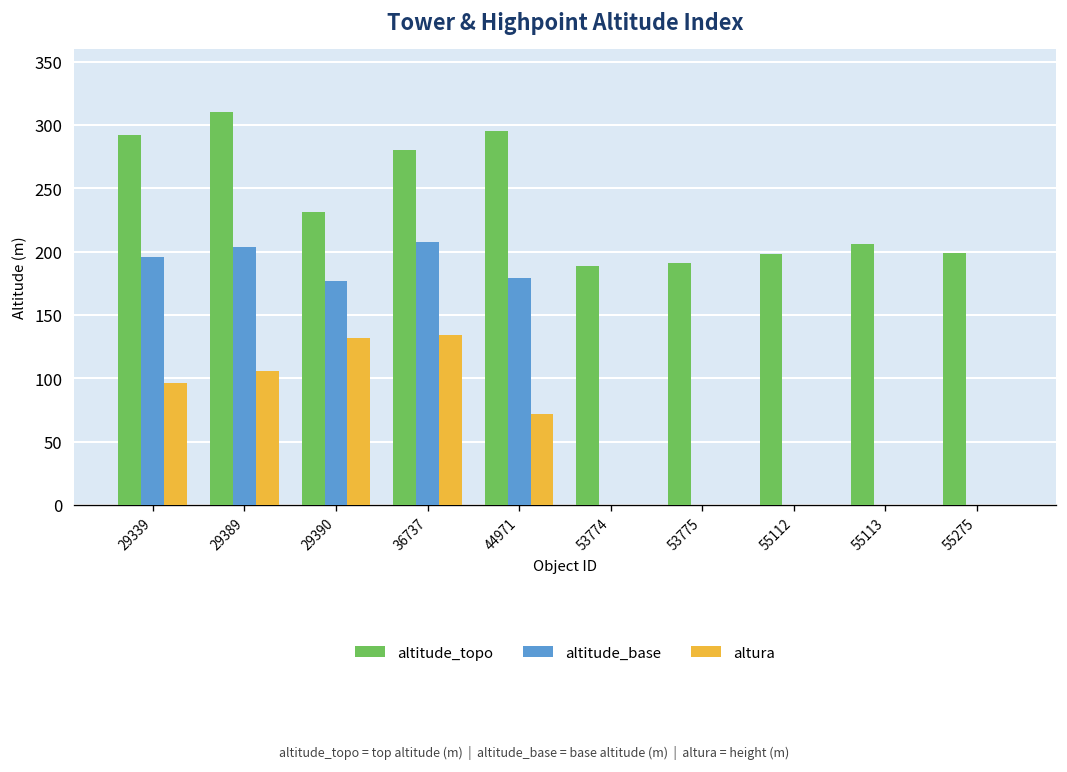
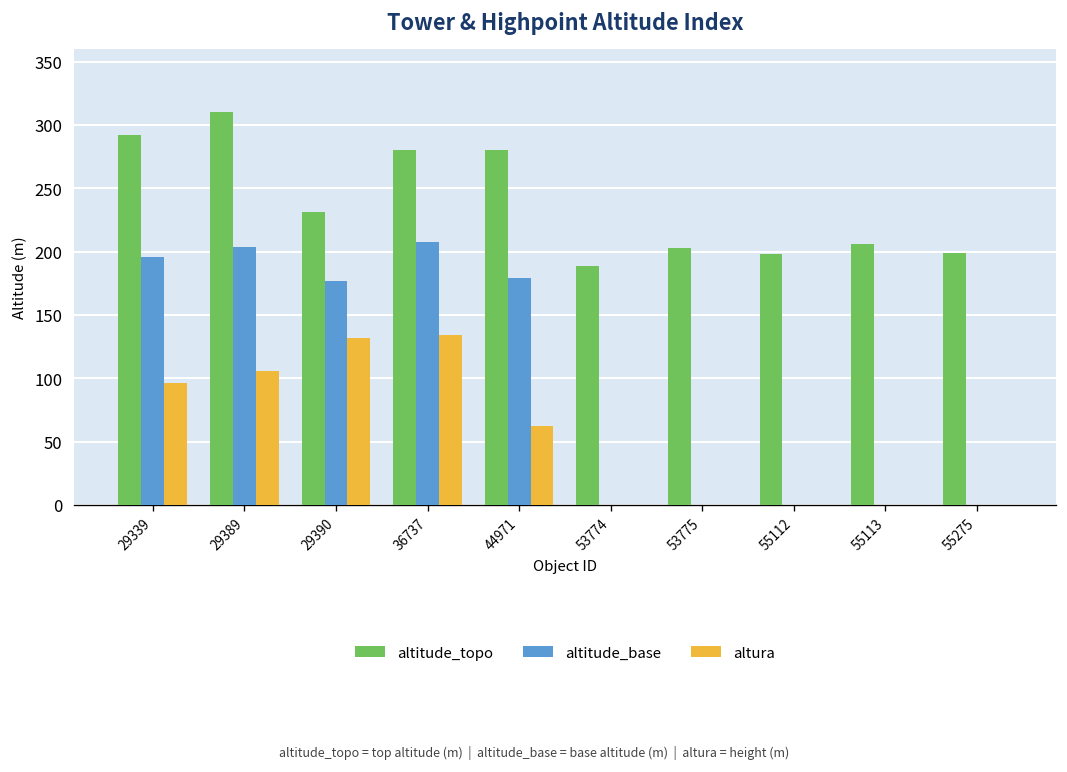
  {
    "altitude_topo": {
      "29339": 292,
      "29389": 310,
      "29390": 231,
      "36737": 280,
-     "44971": 295,
+     "44971": 280,
      "53774": 189,
-     "53775": 191,
+     "53775": 203,
      "55112": 198,
      "55113": 206,
      "55275": 199
    },
    "altitude_base": {
      "29339": 196,
      "29389": 204,
      "29390": 177,
      "36737": 208,
      "44971": 179,
      "53774": 0,
      "53775": 0,
      "55112": 0,
      "55113": 0,
      "55275": 0
    },
    "altura": {
      "29339": 96,
      "29389": 106,
      "29390": 132,
      "36737": 134,
-     "44971": 72,
+     "44971": 62,
      "53774": 0,
      "53775": 0,
      "55112": 0,
      "55113": 0,
      "55275": 0
    }
  }
